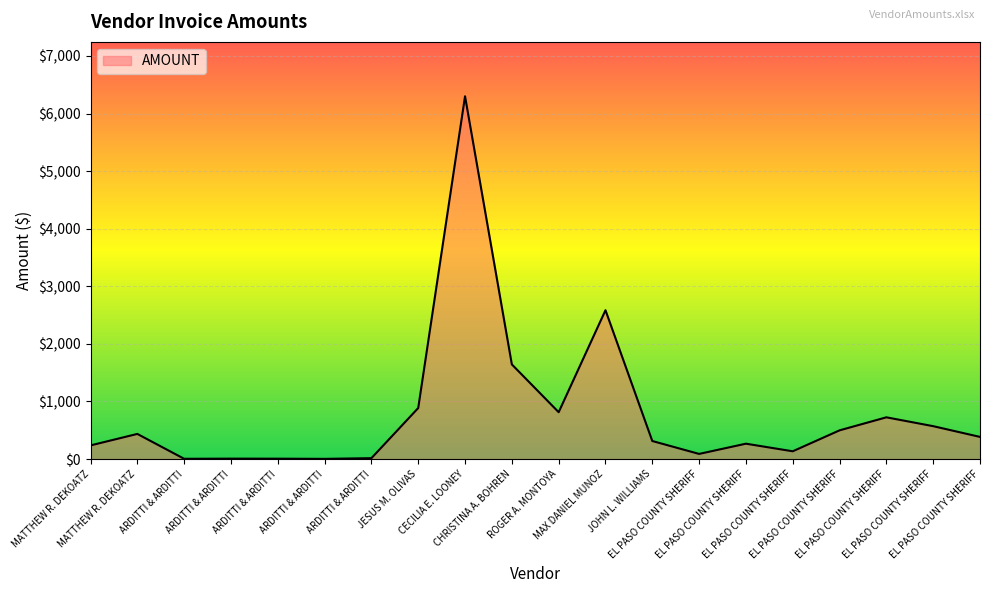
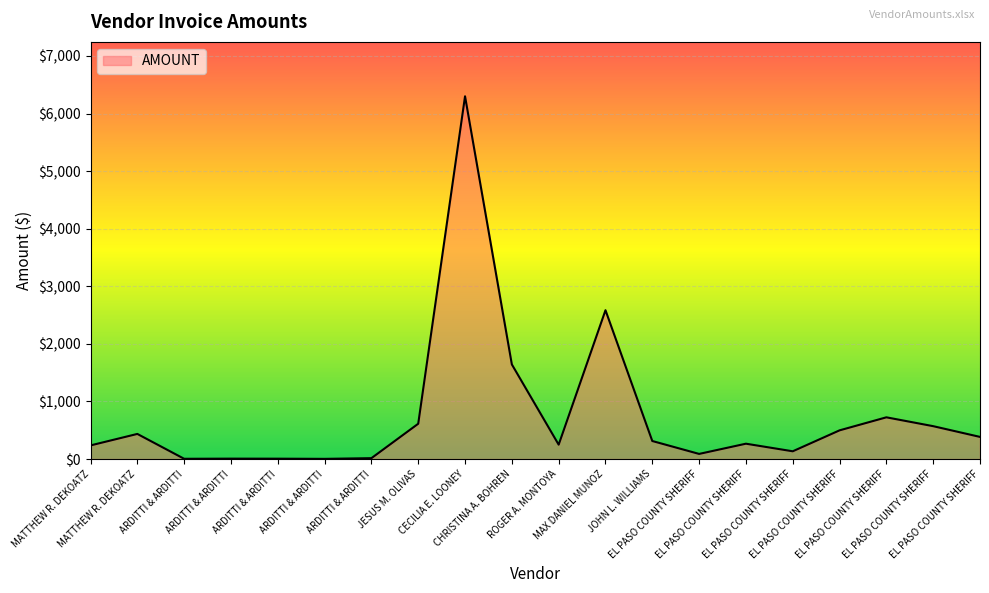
  {
-   "JESUS M. OLIVAS": "$900",
+   "JESUS M. OLIVAS": "$600",
    "CECILIA E. LOONEY": "$6,300",
    "CHRISTINA A. BOHREN": "$1,600",
-   "ROGER A. MONTOYA": "$800",
+   "ROGER A. MONTOYA": "$300",
    "MAX DANIEL MUNOZ": "$2,600",
    "JOHN L. WILLIAMS": "$300"
  }
